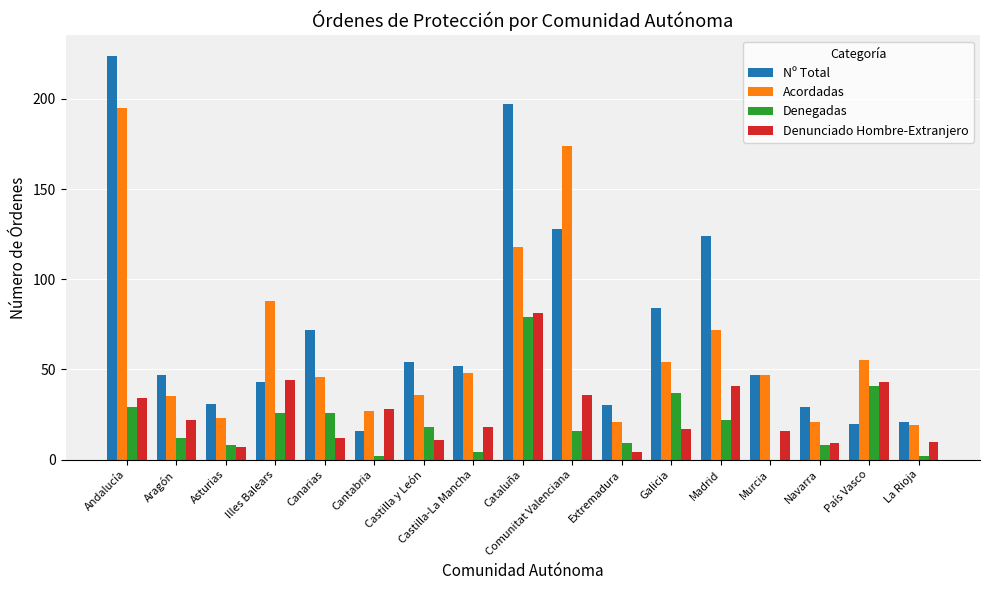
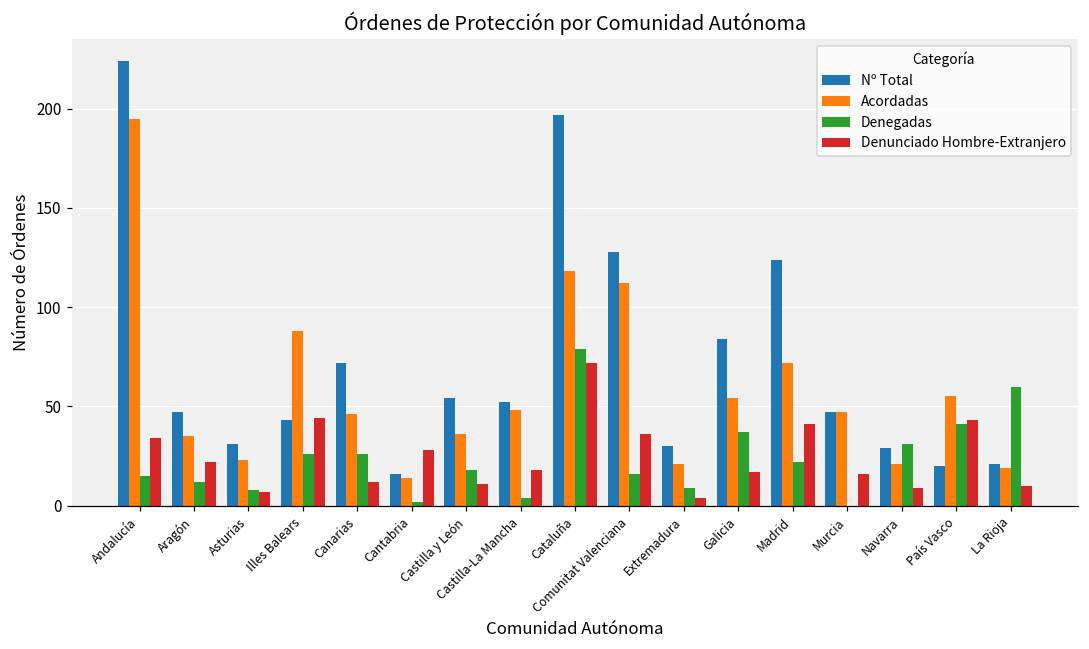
  {
    "Nº Total": {
      "Andalucía": 224,
      "Aragón": 47,
      "Asturias": 31,
      "Illes Balears": 43,
      "Canarias": 72,
      "Cantabria": 16,
      "Castilla y León": 54,
      "Castilla-La Mancha": 52,
      "Cataluña": 197,
      "Comunitat Valenciana": 128,
      "Extremadura": 30,
      "Galicia": 84,
      "Madrid": 124,
      "Murcia": 47,
      "Navarra": 29,
      "País Vasco": 20,
      "La Rioja": 21
    },
    "Acordadas": {
      "Andalucía": 195,
      "Aragón": 35,
      "Asturias": 23,
      "Illes Balears": 88,
      "Canarias": 46,
-     "Cantabria": 27,
+     "Cantabria": 14,
      "Castilla y León": 36,
      "Castilla-La Mancha": 48,
      "Cataluña": 118,
-     "Comunitat Valenciana": 174,
+     "Comunitat Valenciana": 112,
      "Extremadura": 21,
      "Galicia": 54,
      "Madrid": 72,
      "Murcia": 47,
      "Navarra": 21,
      "País Vasco": 55,
      "La Rioja": 19
    },
    "Denegadas": {
-     "Andalucía": 29,
+     "Andalucía": 15,
      "Aragón": 12,
      "Asturias": 8,
      "Illes Balears": 26,
      "Canarias": 26,
      "Cantabria": 2,
      "Castilla y León": 18,
      "Castilla-La Mancha": 4,
      "Cataluña": 79,
      "Comunitat Valenciana": 16,
      "Extremadura": 9,
      "Galicia": 37,
      "Madrid": 22,
      "Murcia": 0,
-     "Navarra": 8,
+     "Navarra": 31,
      "País Vasco": 41,
-     "La Rioja": 2
+     "La Rioja": 60
    },
    "Denunciado Hombre-Extranjero": {
      "Andalucía": 34,
      "Aragón": 22,
      "Asturias": 7,
      "Illes Balears": 44,
      "Canarias": 12,
      "Cantabria": 28,
      "Castilla y León": 11,
      "Castilla-La Mancha": 18,
-     "Cataluña": 81,
+     "Cataluña": 72,
      "Comunitat Valenciana": 36,
      "Extremadura": 4,
      "Galicia": 17,
      "Madrid": 41,
      "Murcia": 16,
      "Navarra": 9,
      "País Vasco": 43,
      "La Rioja": 10
    }
  }
